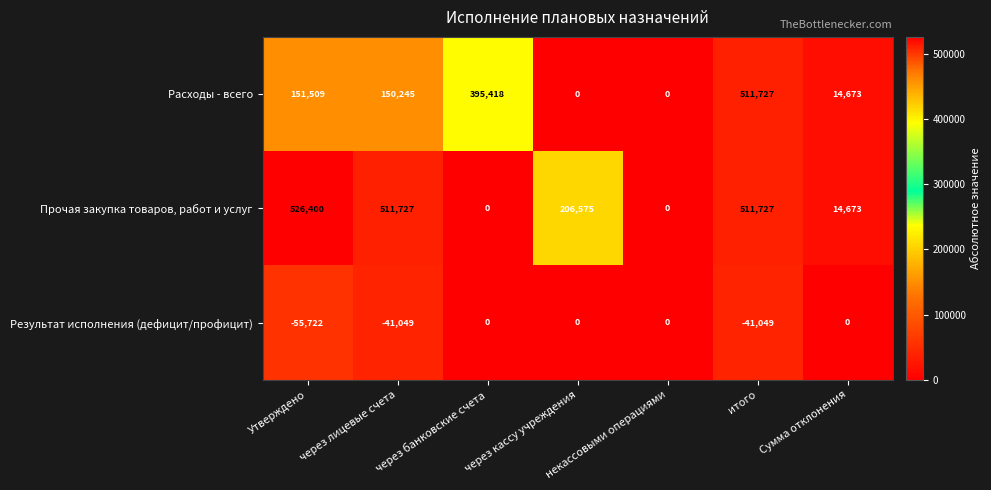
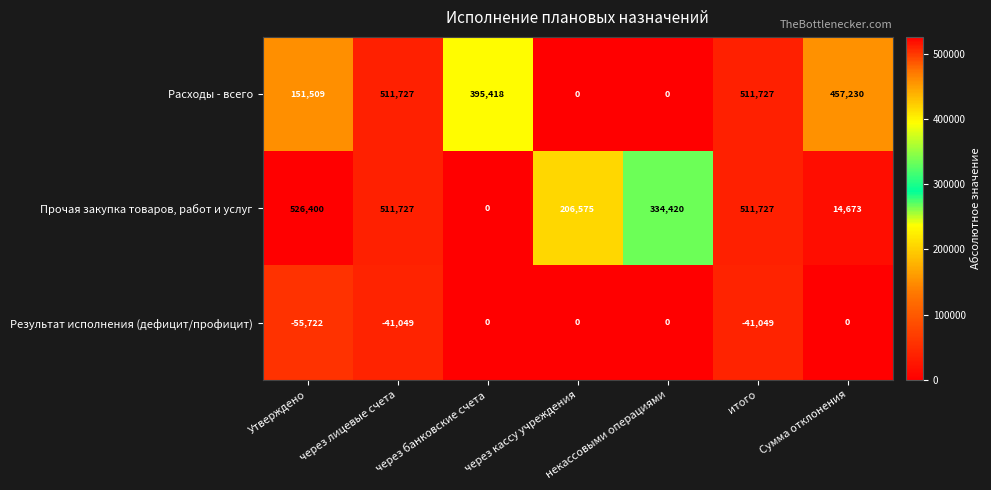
  {
    "Расходы - всего": {
      "Утверждено": "151,509",
-     "через лицевые счета": "150,245",
+     "через лицевые счета": "511,727",
      "через банковские счета": "395,418",
      "через кассу учреждения": "0",
      "некассовыми операциями": "0",
      "итого": "511,727",
-     "Сумма отклонения": "14,673"
+     "Сумма отклонения": "457,230"
    },
    "Прочая закупка товаров, работ и услуг": {
      "Утверждено": "526,400",
      "через лицевые счета": "511,727",
      "через банковские счета": "0",
      "через кассу учреждения": "206,575",
-     "некассовыми операциями": "0",
+     "некассовыми операциями": "334,420",
      "итого": "511,727",
      "Сумма отклонения": "14,673"
    },
    "Результат исполнения (дефицит/профицит)": {
      "Утверждено": "-55,722",
      "через лицевые счета": "-41,049",
      "через банковские счета": "0",
      "через кассу учреждения": "0",
      "некассовыми операциями": "0",
      "итого": "-41,049",
      "Сумма отклонения": "0"
    }
  }
